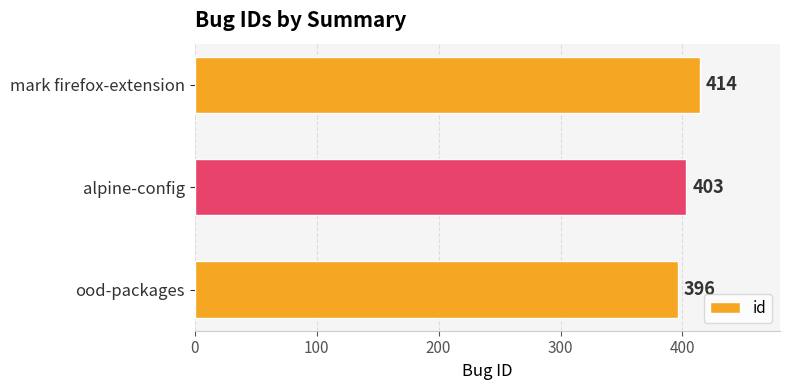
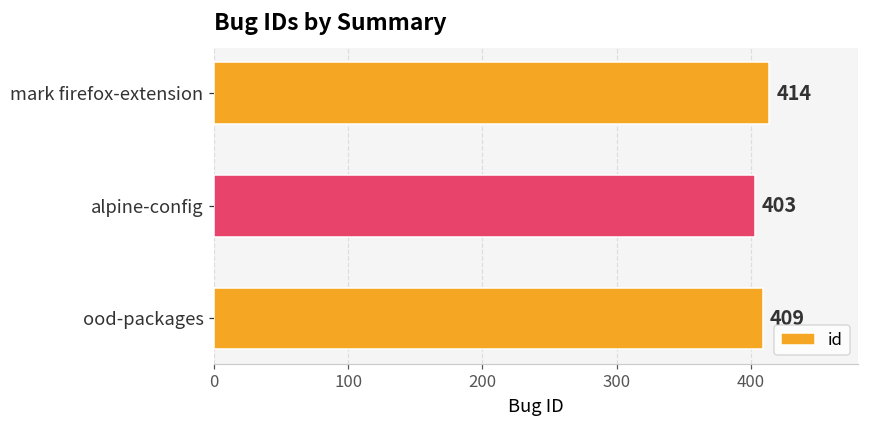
  {
    "mark firefox-extension": 414,
    "alpine-config": 403,
-   "ood-packages": 396
+   "ood-packages": 409
  }
